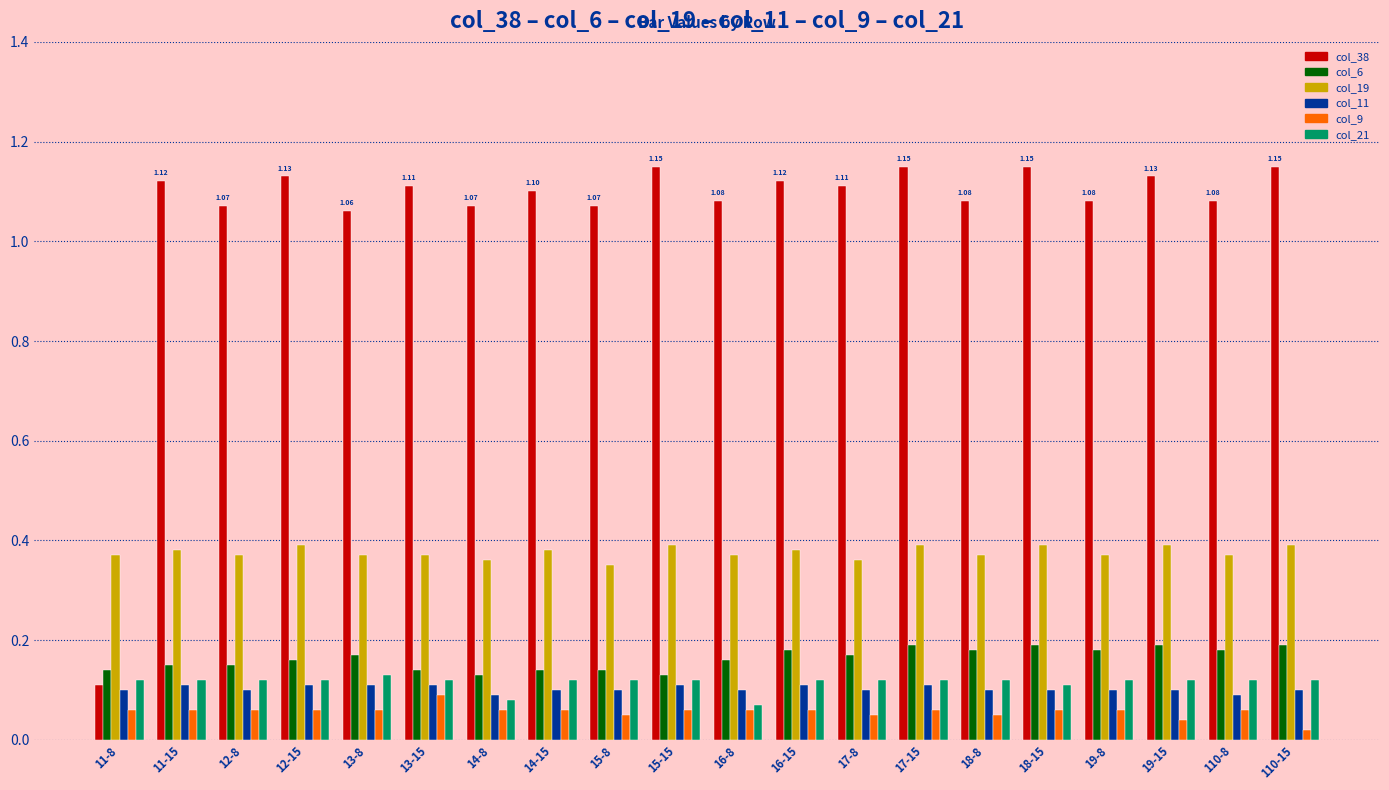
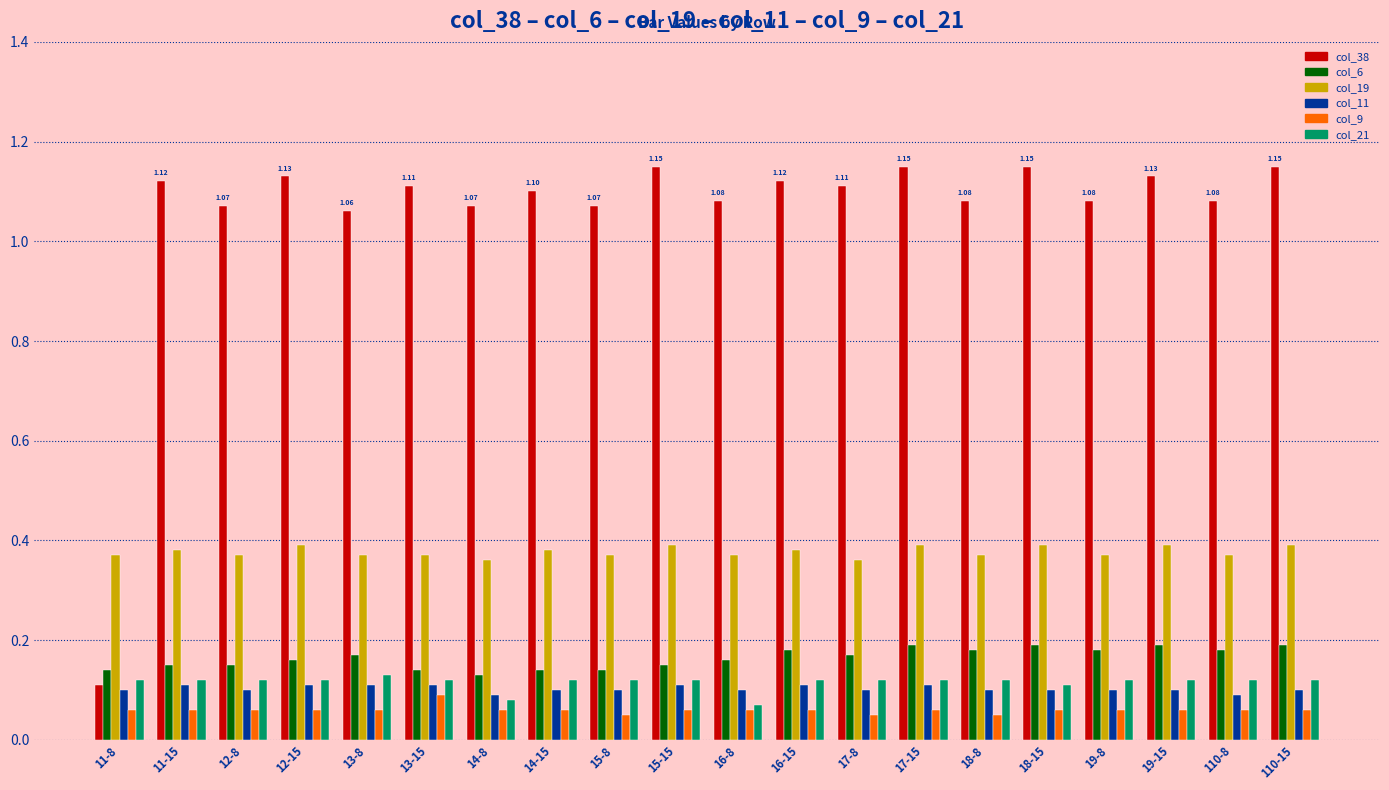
  {
    "col_38": {
      "11-15": 1.12,
      "12-8": 1.07,
      "12-15": 1.13,
      "13-8": 1.06,
      "13-15": 1.11,
      "14-8": 1.07,
      "14-15": 1.10,
      "15-8": 1.07,
      "15-15": 1.15,
      "16-8": 1.08,
      "16-15": 1.12,
      "17-8": 1.11,
      "17-15": 1.15,
      "18-8": 1.08,
      "18-15": 1.15,
      "19-8": 1.08,
      "19-15": 1.13,
      "110-8": 1.08,
      "110-15": 1.15
    },
    "col_6": {
      "11-8": 0.14,
      "11-15": 0.15,
      "12-8": 0.15,
      "12-15": 0.16,
      "13-8": 0.17,
      "13-15": 0.14,
      "14-8": 0.13,
      "14-15": 0.14,
      "15-8": 0.14,
-     "15-15": 0.13,
+     "15-15": 0.15,
      "16-8": 0.16,
      "16-15": 0.18,
      "17-8": 0.17,
      "17-15": 0.19,
      "18-8": 0.18,
      "18-15": 0.19,
      "19-8": 0.18,
      "19-15": 0.19,
      "110-8": 0.18,
      "110-15": 0.19
    },
    "col_19": {
      "11-8": 0.37,
      "11-15": 0.38,
      "12-8": 0.37,
      "12-15": 0.39,
      "13-8": 0.37,
      "13-15": 0.37,
      "14-8": 0.36,
      "14-15": 0.38,
-     "15-8": 0.35,
+     "15-8": 0.37,
      "15-15": 0.39,
      "16-8": 0.37,
      "16-15": 0.38,
      "17-8": 0.36,
      "17-15": 0.39,
      "18-8": 0.37,
      "18-15": 0.39,
      "19-8": 0.37,
      "19-15": 0.39,
      "110-8": 0.37,
      "110-15": 0.39
    },
    "col_11": {
      "11-8": 0.10,
      "11-15": 0.11,
      "12-8": 0.10,
      "12-15": 0.11,
      "13-8": 0.11,
      "13-15": 0.11,
      "14-8": 0.09,
      "14-15": 0.10,
      "15-8": 0.10,
      "15-15": 0.11,
      "16-8": 0.10,
      "16-15": 0.11,
      "17-8": 0.10,
      "17-15": 0.11,
      "18-8": 0.10,
      "18-15": 0.10,
      "19-8": 0.10,
      "19-15": 0.10,
      "110-8": 0.09,
      "110-15": 0.10
    },
    "col_9": {
      "11-8": 0.06,
      "11-15": 0.06,
      "12-8": 0.06,
      "12-15": 0.06,
      "13-8": 0.06,
      "13-15": 0.09,
      "14-8": 0.06,
      "14-15": 0.06,
      "15-8": 0.05,
      "15-15": 0.06,
      "16-8": 0.06,
      "16-15": 0.06,
      "17-8": 0.05,
      "17-15": 0.06,
      "18-8": 0.05,
      "18-15": 0.06,
      "19-8": 0.06,
-     "19-15": 0.04,
+     "19-15": 0.06,
      "110-8": 0.06,
-     "110-15": 0.02
+     "110-15": 0.06
    },
    "col_21": {
      "11-8": 0.12,
      "11-15": 0.12,
      "12-8": 0.12,
      "12-15": 0.12,
      "13-8": 0.13,
      "13-15": 0.12,
      "14-8": 0.08,
      "14-15": 0.12,
      "15-8": 0.12,
      "15-15": 0.12,
      "16-8": 0.07,
      "16-15": 0.12,
      "17-8": 0.12,
      "17-15": 0.12,
      "18-8": 0.12,
      "18-15": 0.11,
      "19-8": 0.12,
      "19-15": 0.12,
      "110-8": 0.12,
      "110-15": 0.12
    }
  }
